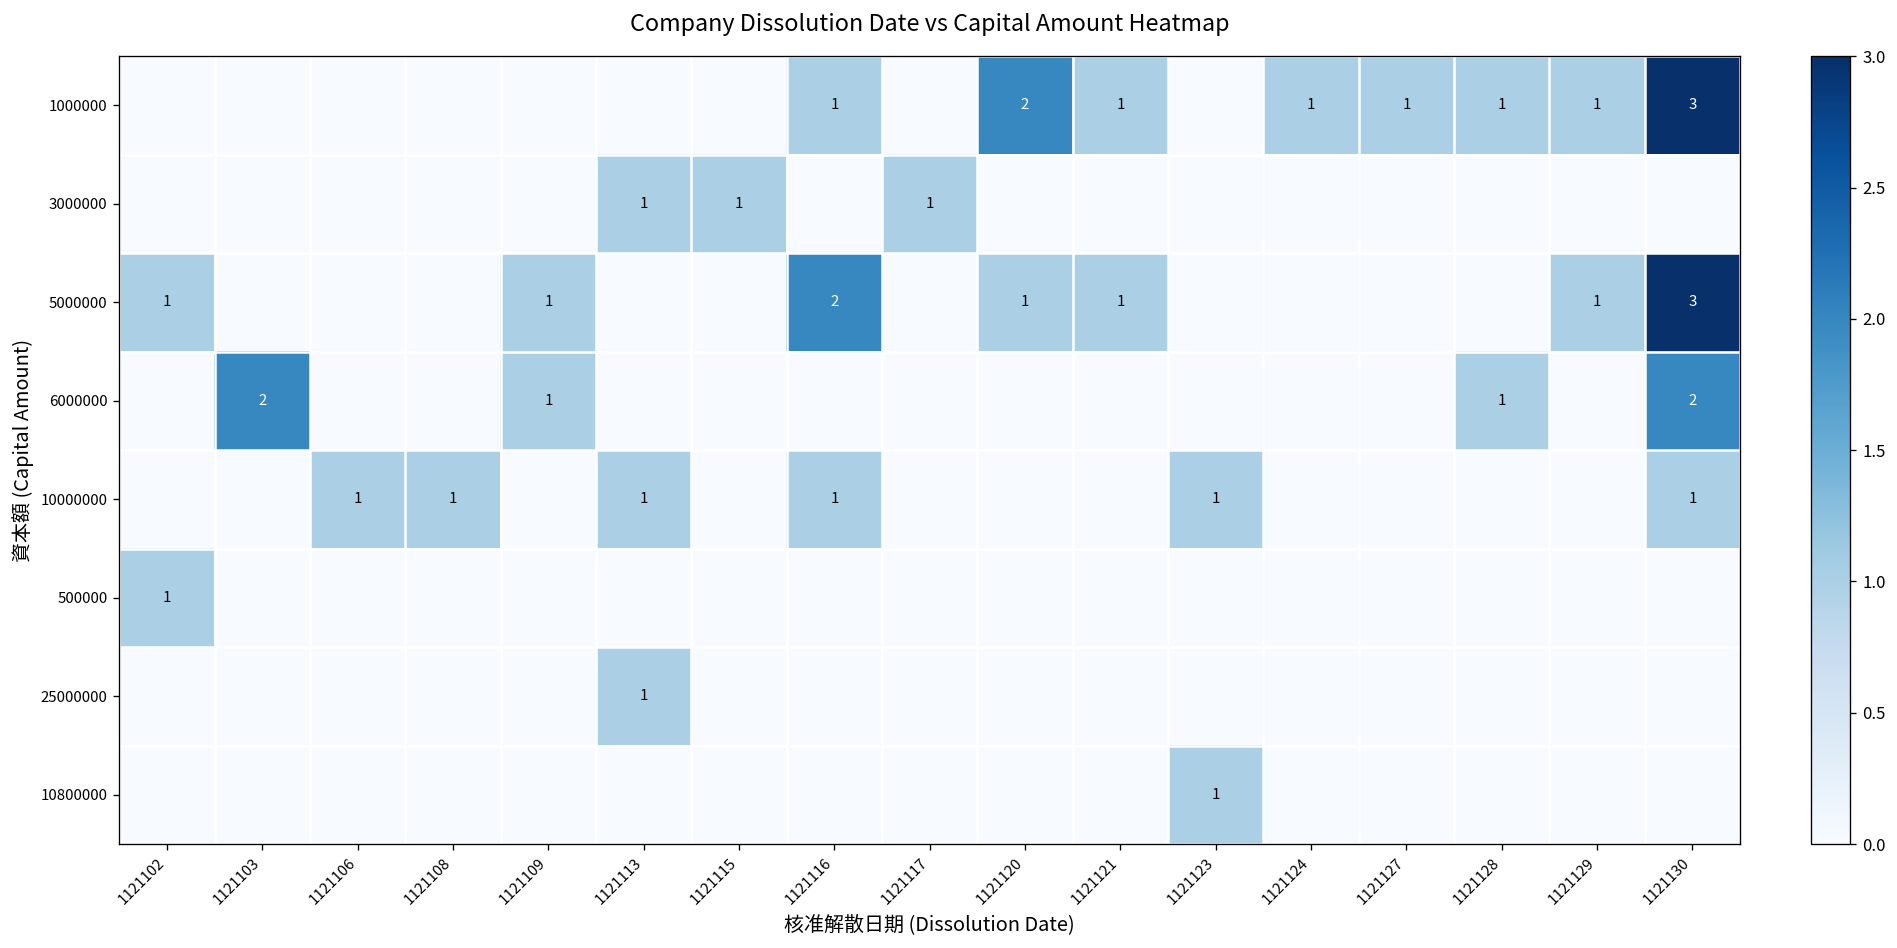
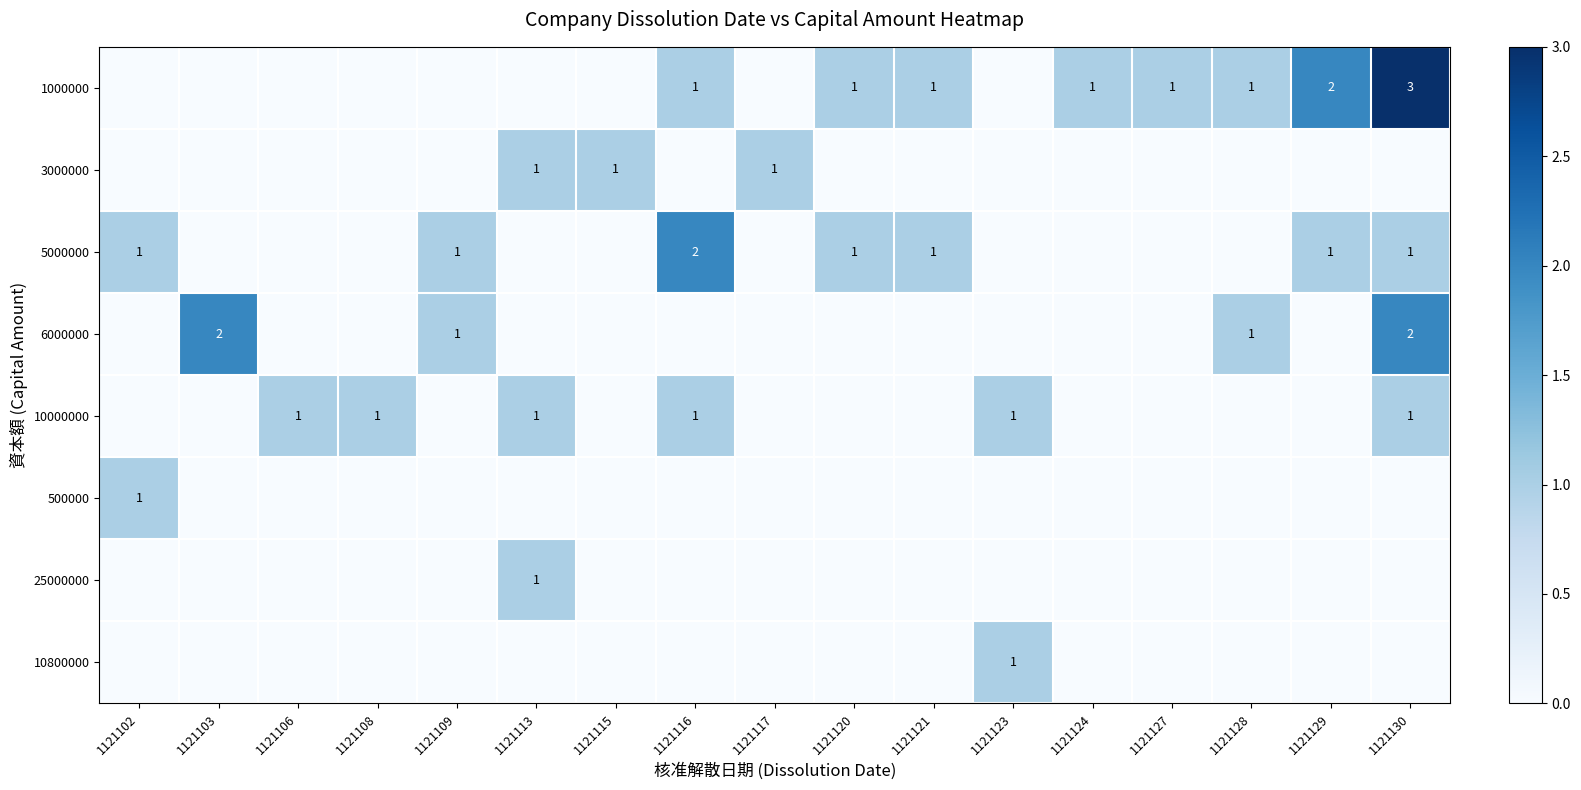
  {
    "1000000": {
      "1121116": 1,
-     "1121120": 2,
+     "1121120": 1,
      "1121121": 1,
      "1121124": 1,
      "1121127": 1,
      "1121128": 1,
-     "1121129": 1,
+     "1121129": 2,
      "1121130": 3
    },
    "3000000": {
      "1121113": 1,
      "1121115": 1,
      "1121117": 1
    },
    "5000000": {
      "1121102": 1,
      "1121109": 1,
      "1121116": 2,
      "1121120": 1,
      "1121121": 1,
      "1121129": 1,
-     "1121130": 3
+     "1121130": 1
    },
    "6000000": {
      "1121103": 2,
      "1121109": 1,
      "1121128": 1,
      "1121130": 2
    },
    "10000000": {
      "1121106": 1,
      "1121108": 1,
      "1121113": 1,
      "1121116": 1,
      "1121123": 1,
      "1121130": 1
    },
    "500000": {
      "1121102": 1
    },
    "25000000": {
      "1121113": 1
    },
    "10800000": {
      "1121123": 1
    }
  }
